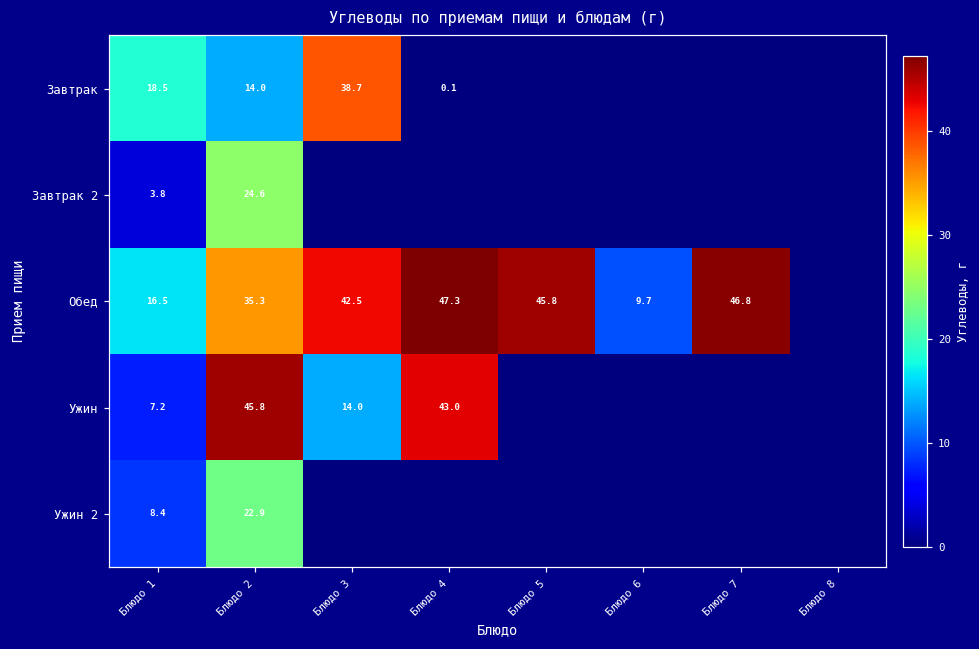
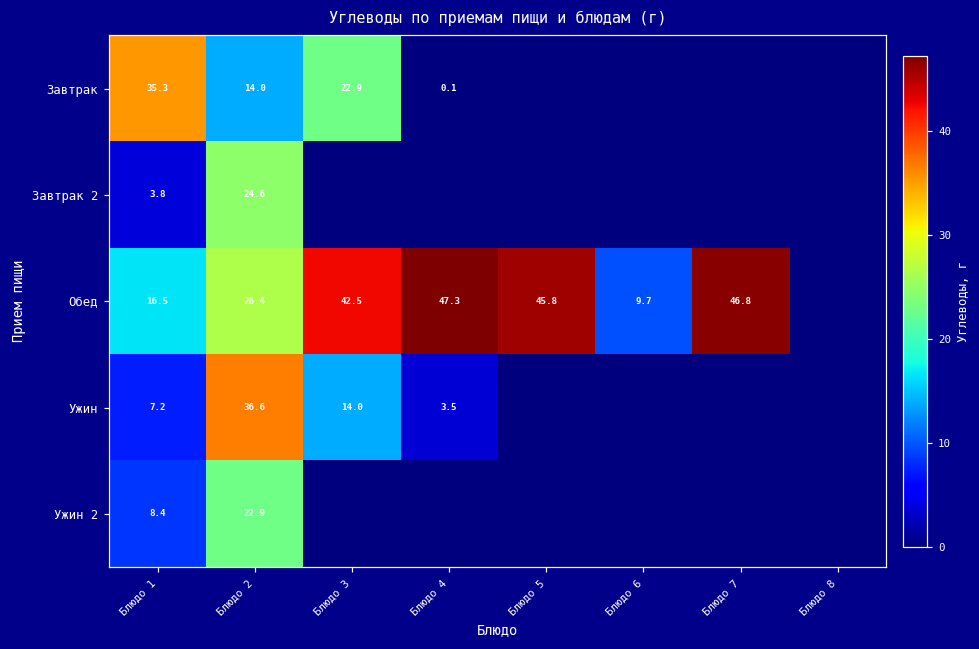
  {
    "Завтрак": {
-     "Блюдо 1": 18.5,
+     "Блюдо 1": 35.3,
      "Блюдо 2": 14.0,
-     "Блюдо 3": 38.7,
+     "Блюдо 3": 22.9,
      "Блюдо 4": 0.1
    },
    "Завтрак 2": {
      "Блюдо 1": 3.8,
      "Блюдо 2": 24.6
    },
    "Обед": {
      "Блюдо 1": 16.5,
-     "Блюдо 2": 35.3,
+     "Блюдо 2": 26.4,
      "Блюдо 3": 42.5,
      "Блюдо 4": 47.3,
      "Блюдо 5": 45.8,
      "Блюдо 6": 9.7,
      "Блюдо 7": 46.8
    },
    "Ужин": {
      "Блюдо 1": 7.2,
-     "Блюдо 2": 45.8,
+     "Блюдо 2": 36.6,
      "Блюдо 3": 14.0,
-     "Блюдо 4": 43.0
+     "Блюдо 4": 3.5
    },
    "Ужин 2": {
      "Блюдо 1": 8.4,
      "Блюдо 2": 22.9
    }
  }
